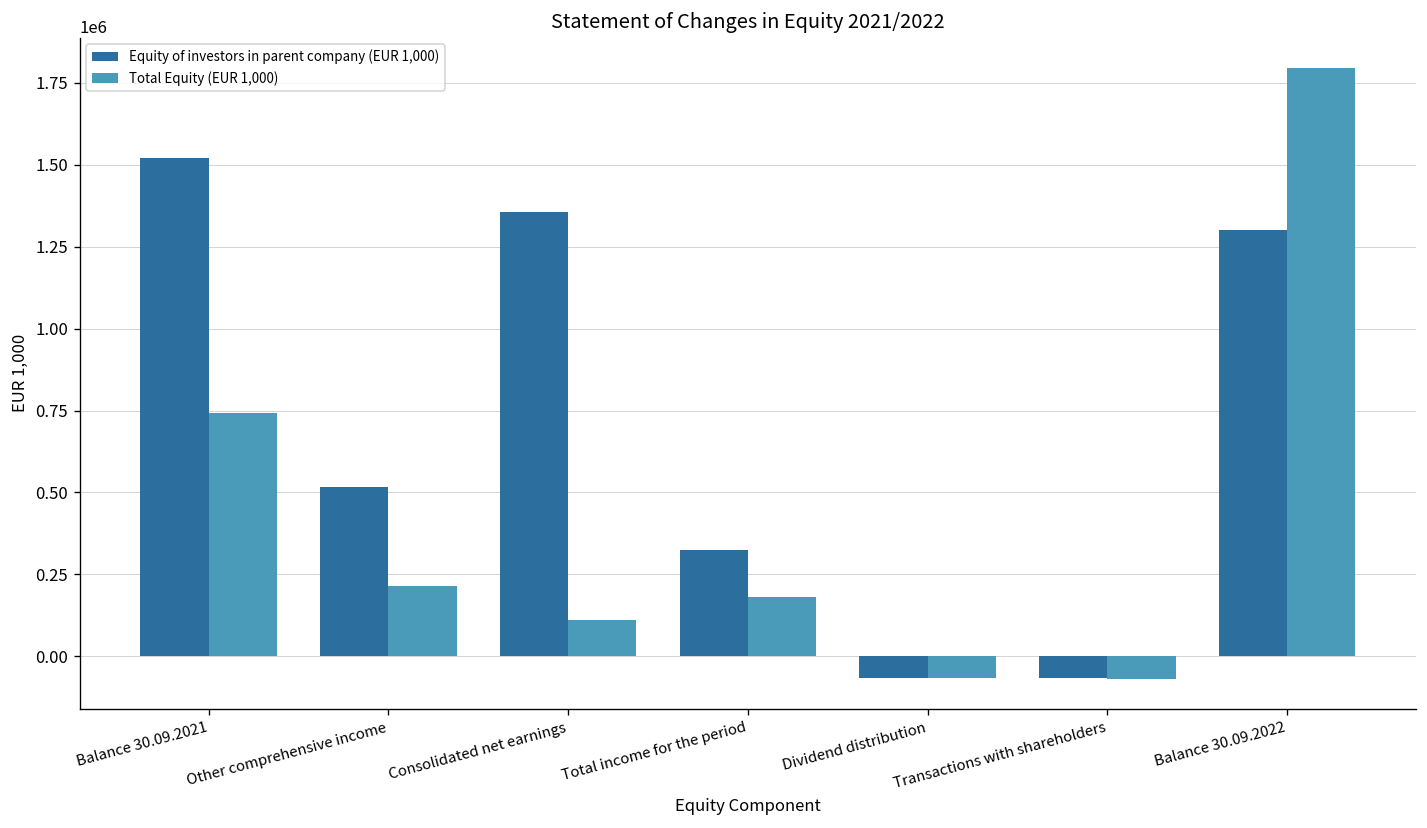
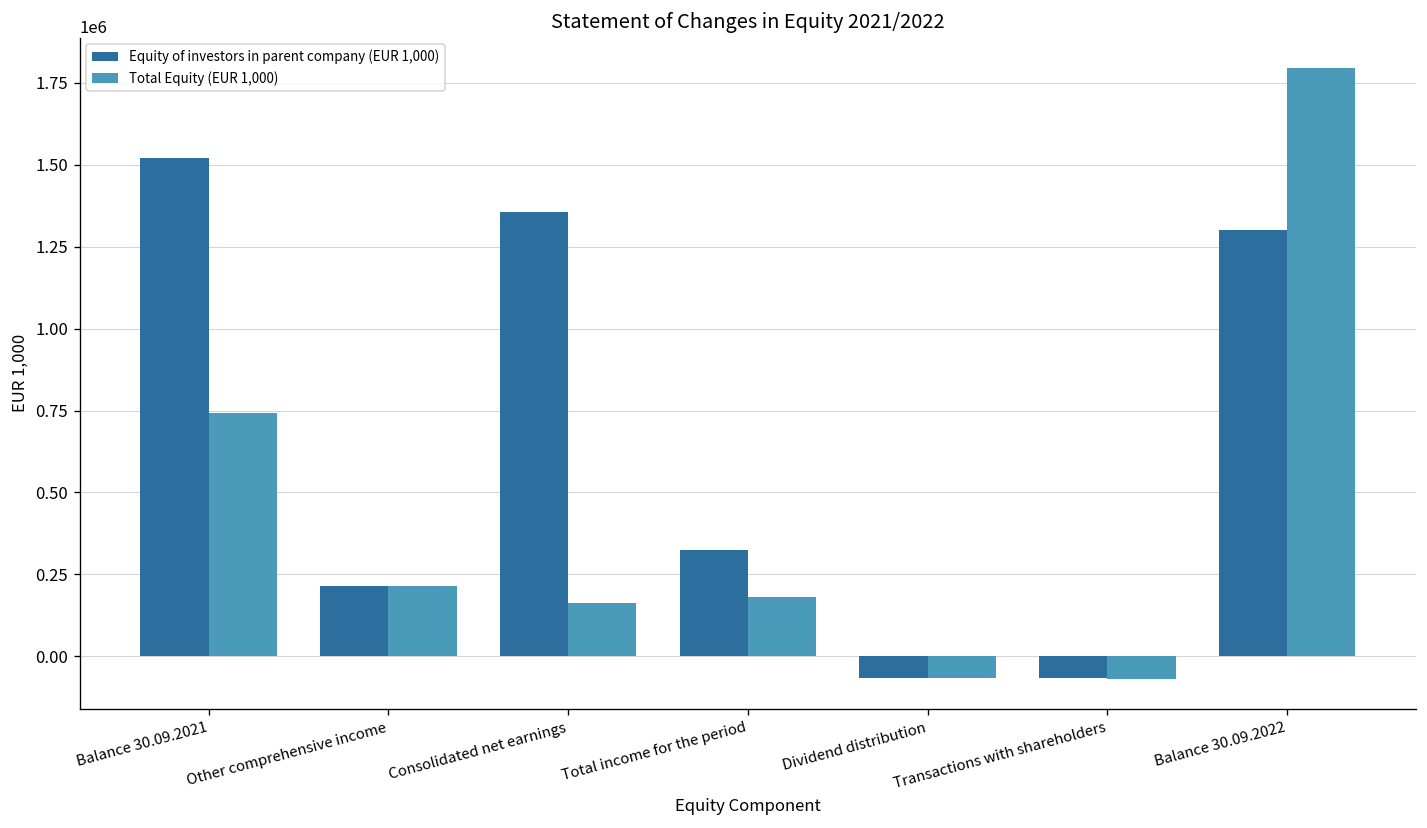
  {
    "Equity of investors in parent company (EUR 1,000)": {
      "Balance 30.09.2021": 1520000,
-     "Other comprehensive income": 520000,
+     "Other comprehensive income": 210000,
      "Consolidated net earnings": 1360000,
      "Total income for the period": 320000,
      "Dividend distribution": -70000,
      "Transactions with shareholders": -70000,
      "Balance 30.09.2022": 1300000
    },
    "Total Equity (EUR 1,000)": {
      "Balance 30.09.2021": 740000,
      "Other comprehensive income": 210000,
-     "Consolidated net earnings": 110000,
+     "Consolidated net earnings": 160000,
      "Total income for the period": 180000,
      "Dividend distribution": -70000,
      "Transactions with shareholders": -70000,
      "Balance 30.09.2022": 1790000
    }
  }
